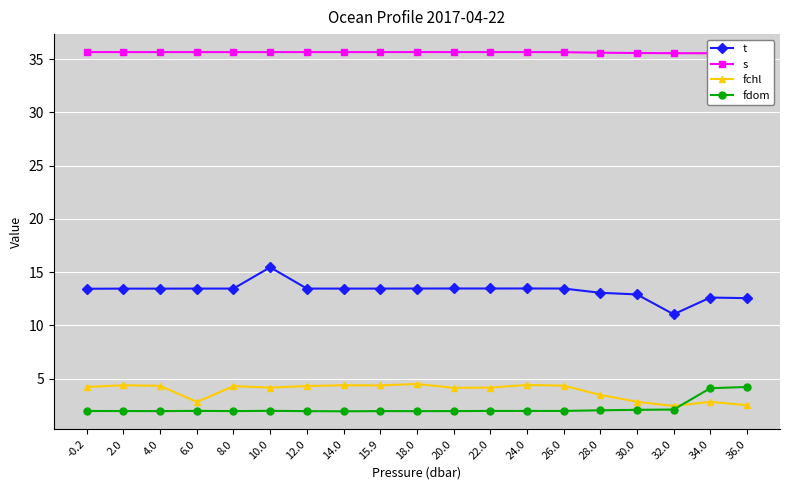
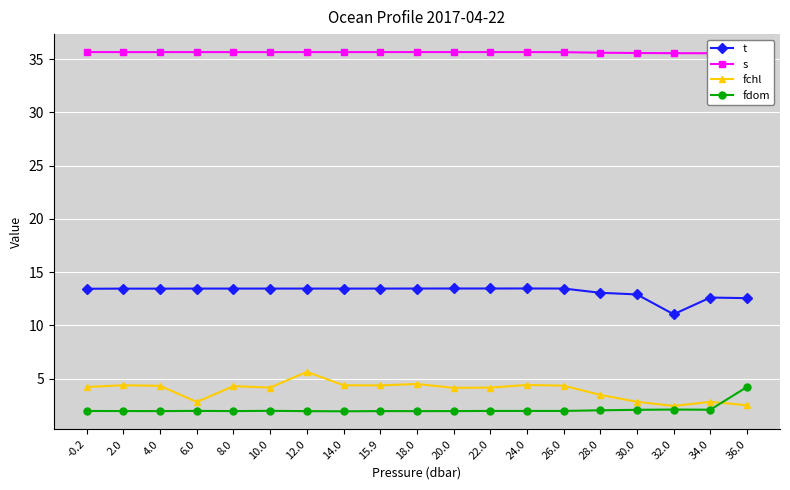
  {
    "t": {
      "-0.2": 13.4,
      "2.0": 13.4,
      "4.0": 13.4,
      "6.0": 13.4,
      "8.0": 13.5,
-     "10.0": 15.5,
+     "10.0": 13.5,
      "12.0": 13.5,
      "14.0": 13.4,
      "15.9": 13.4,
      "18.0": 13.5,
      "20.0": 13.5,
      "22.0": 13.5,
      "24.0": 13.5,
      "26.0": 13.5,
      "28.0": 13.1,
      "30.0": 12.9,
      "32.0": 11.0,
      "34.0": 12.6,
      "36.0": 12.6
    },
    "s": {
      "-0.2": 35.7,
      "2.0": 35.7,
      "4.0": 35.7,
      "6.0": 35.7,
      "8.0": 35.7,
      "10.0": 35.7,
      "12.0": 35.7,
      "14.0": 35.7,
      "15.9": 35.7,
      "18.0": 35.7,
      "20.0": 35.7,
      "22.0": 35.7,
      "24.0": 35.7,
      "26.0": 35.7,
      "28.0": 35.6,
      "30.0": 35.6,
      "32.0": 35.6
    },
    "fchl": {
      "-0.2": 4.2,
      "2.0": 4.4,
      "4.0": 4.3,
      "6.0": 2.8,
      "8.0": 4.3,
      "10.0": 4.2,
-     "12.0": 4.3,
+     "12.0": 5.6,
      "14.0": 4.4,
      "15.9": 4.4,
      "18.0": 4.5,
      "20.0": 4.1,
      "22.0": 4.1,
      "24.0": 4.4,
      "26.0": 4.3,
      "28.0": 3.5,
      "30.0": 2.8,
      "32.0": 2.4,
      "34.0": 2.8,
      "36.0": 2.5
    },
    "fdom": {
      "-0.2": 2.0,
      "2.0": 1.9,
      "4.0": 1.9,
      "6.0": 2.0,
      "8.0": 1.9,
      "10.0": 2.0,
      "12.0": 1.9,
      "14.0": 1.9,
      "15.9": 1.9,
      "18.0": 1.9,
      "20.0": 1.9,
      "22.0": 2.0,
      "24.0": 2.0,
      "26.0": 2.0,
      "28.0": 2.0,
      "30.0": 2.1,
      "32.0": 2.1,
-     "34.0": 4.1,
+     "34.0": 2.1,
      "36.0": 4.2
    }
  }
